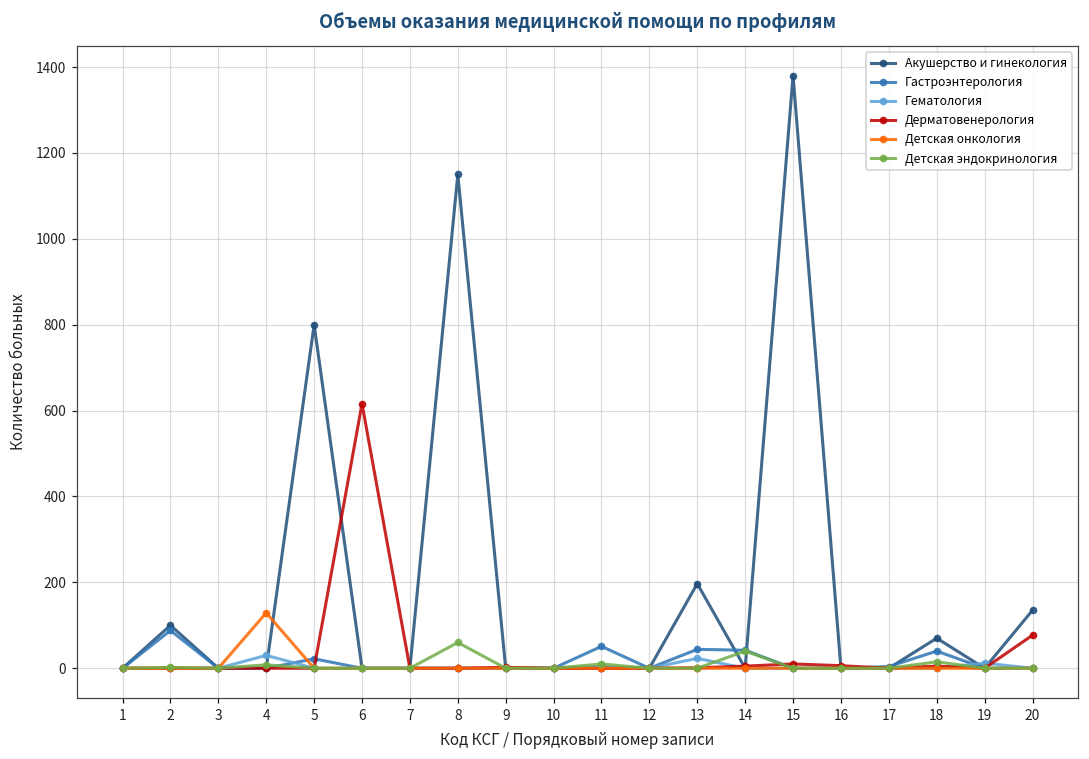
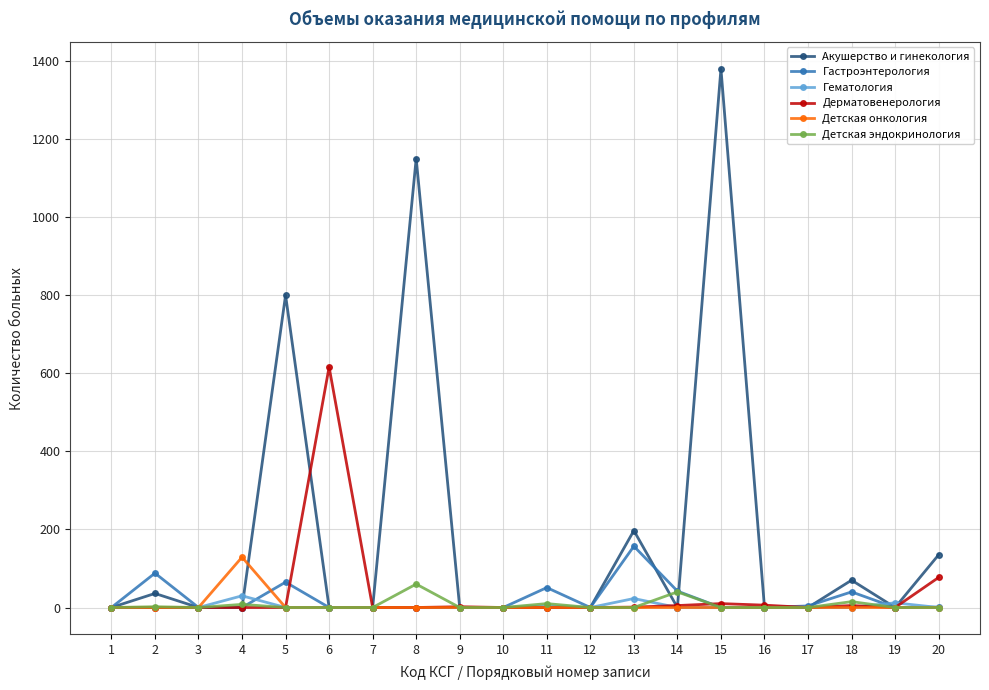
  {
    "Акушерство и гинекология": {
-     "2": 100,
+     "2": 40,
      "5": 800,
      "8": 1150,
      "13": 200,
      "15": 1380,
      "18": 70,
      "20": 140
    },
    "Гастроэнтерология": {
      "2": 90,
-     "5": 20,
+     "5": 70,
      "11": 50,
-     "13": 40,
+     "13": 160,
      "18": 40
    },
    "Гематология": {
      "4": 30,
      "13": 20,
      "19": 10
    },
    "Дерматовенерология": {
      "6": 620,
      "15": 10,
      "20": 80
    },
    "Детская онкология": {
      "4": 130
    },
    "Детская эндокринология": {
      "4": 10,
      "8": 60,
      "18": 20
    }
  }
